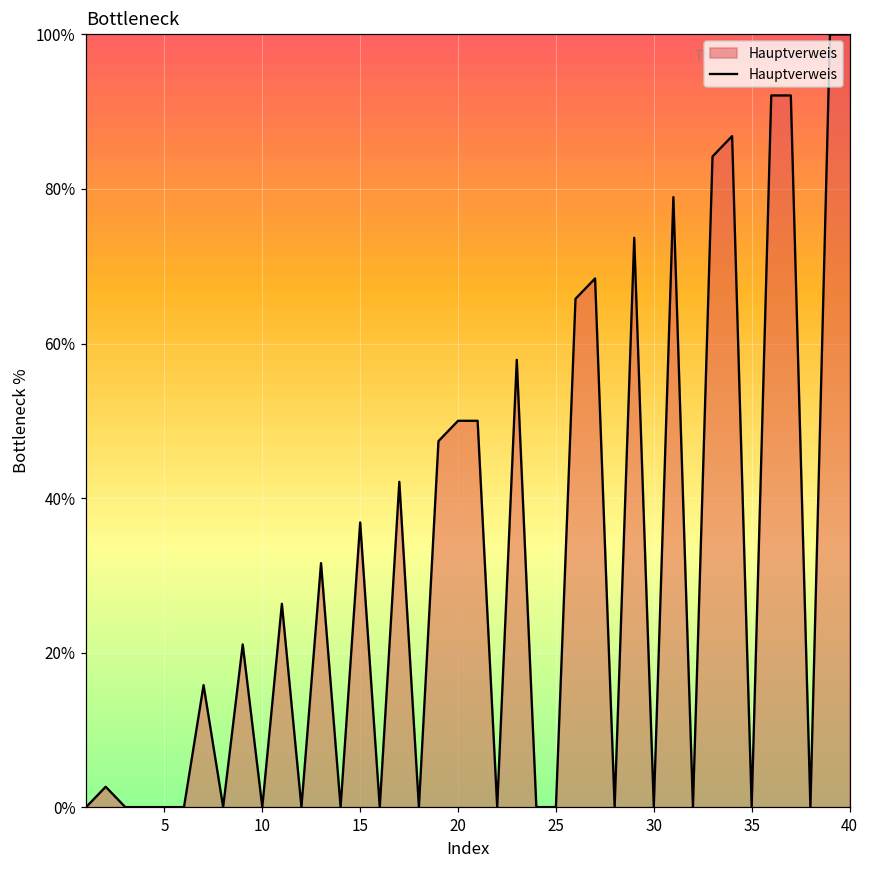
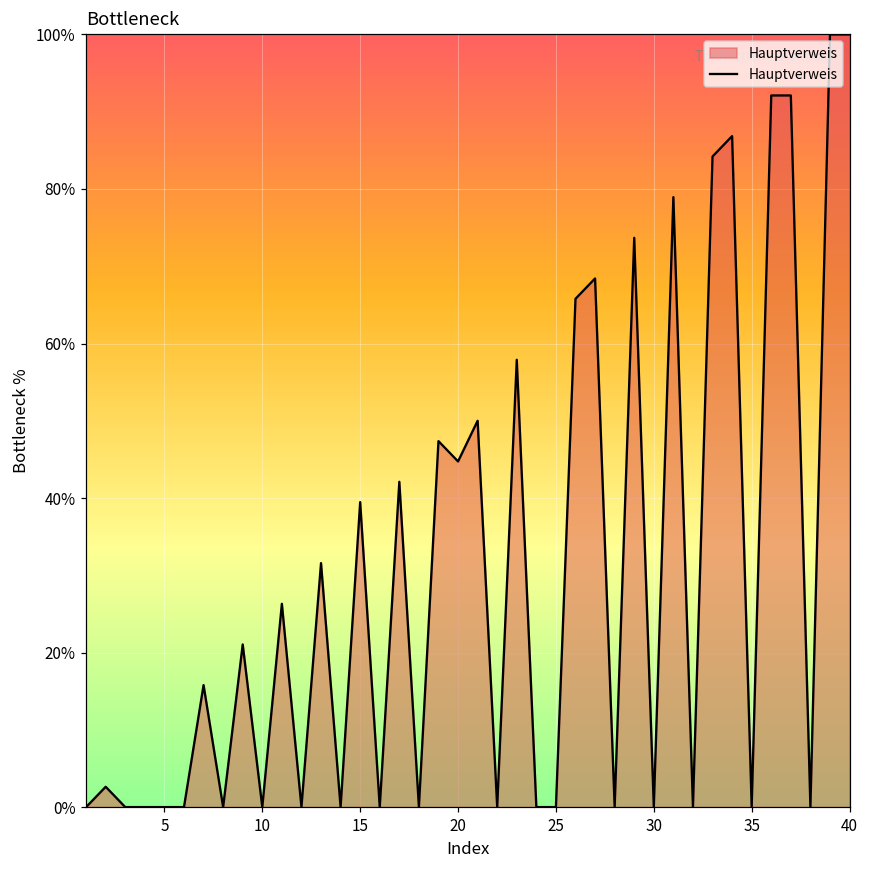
  {
    "5": "0%",
    "10": "0%",
-   "15": "37%",
-   "20": "50%",
+   "15": "39%",
+   "20": "45%",
    "25": "0%",
    "30": "0%",
    "35": "0%",
    "40": "100%"
  }
